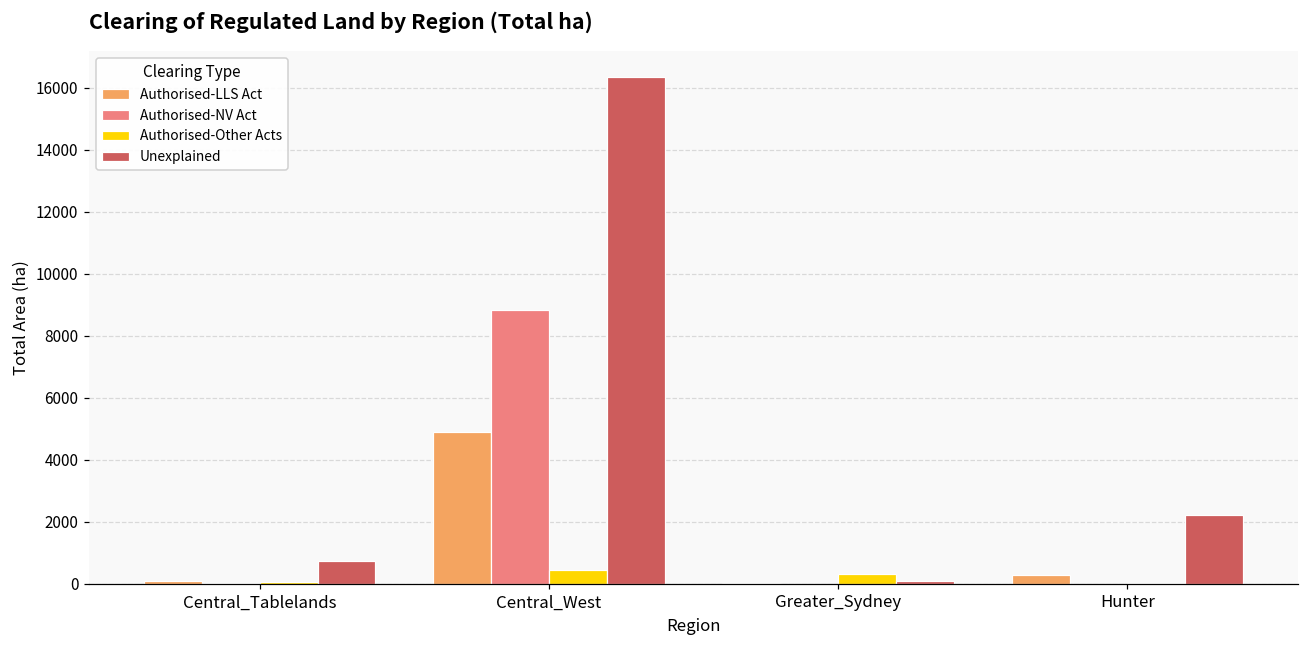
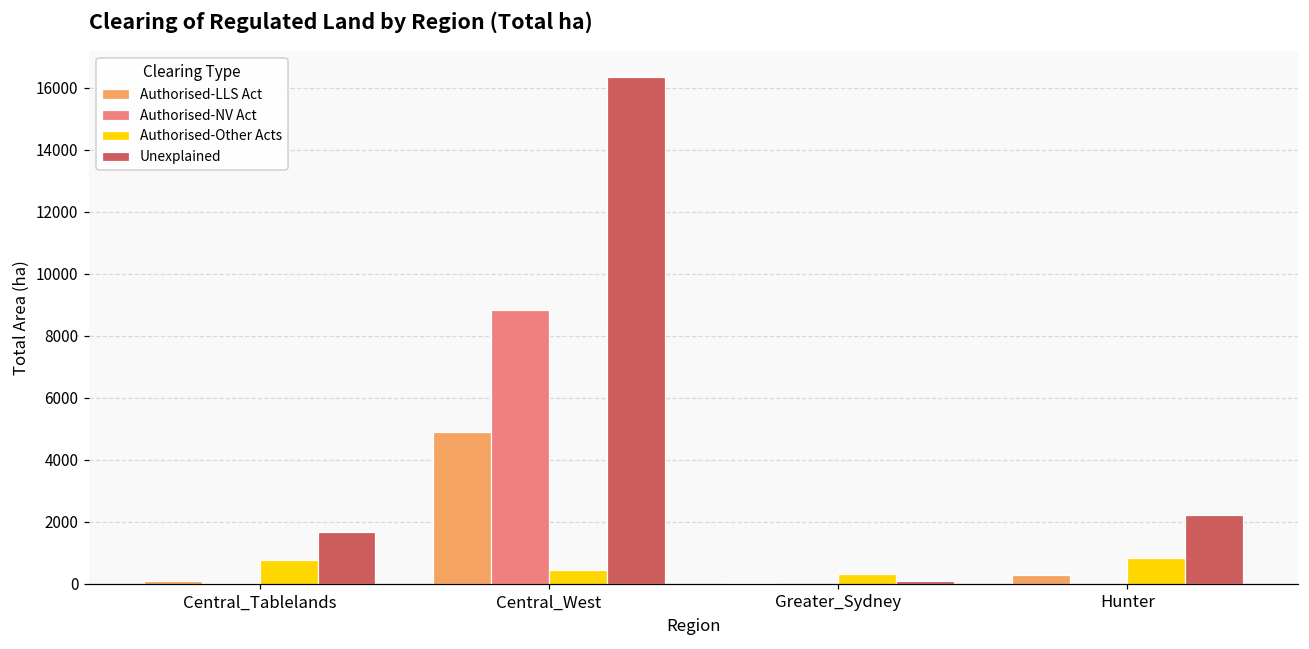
  {
    "Authorised-Other Acts": {
-     "Central_Tablelands": 100,
+     "Central_Tablelands": 800,
      "Central_West": 500,
      "Greater_Sydney": 300,
-     "Hunter": 0
+     "Hunter": 800
    },
    "Unexplained": {
-     "Central_Tablelands": 800,
+     "Central_Tablelands": 1700,
      "Central_West": 16400,
      "Greater_Sydney": 100,
      "Hunter": 2200
    }
  }
